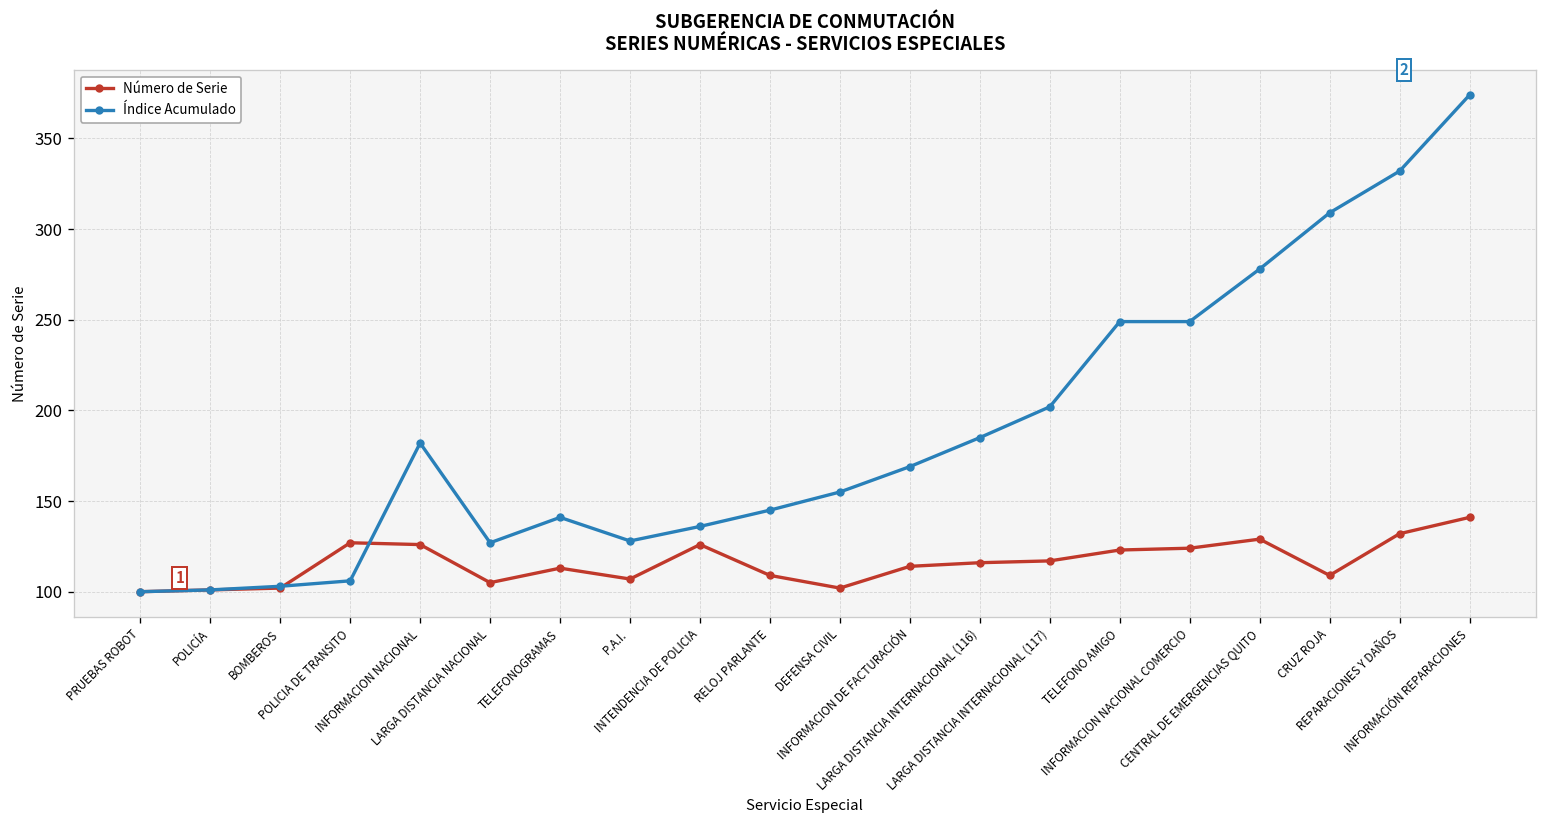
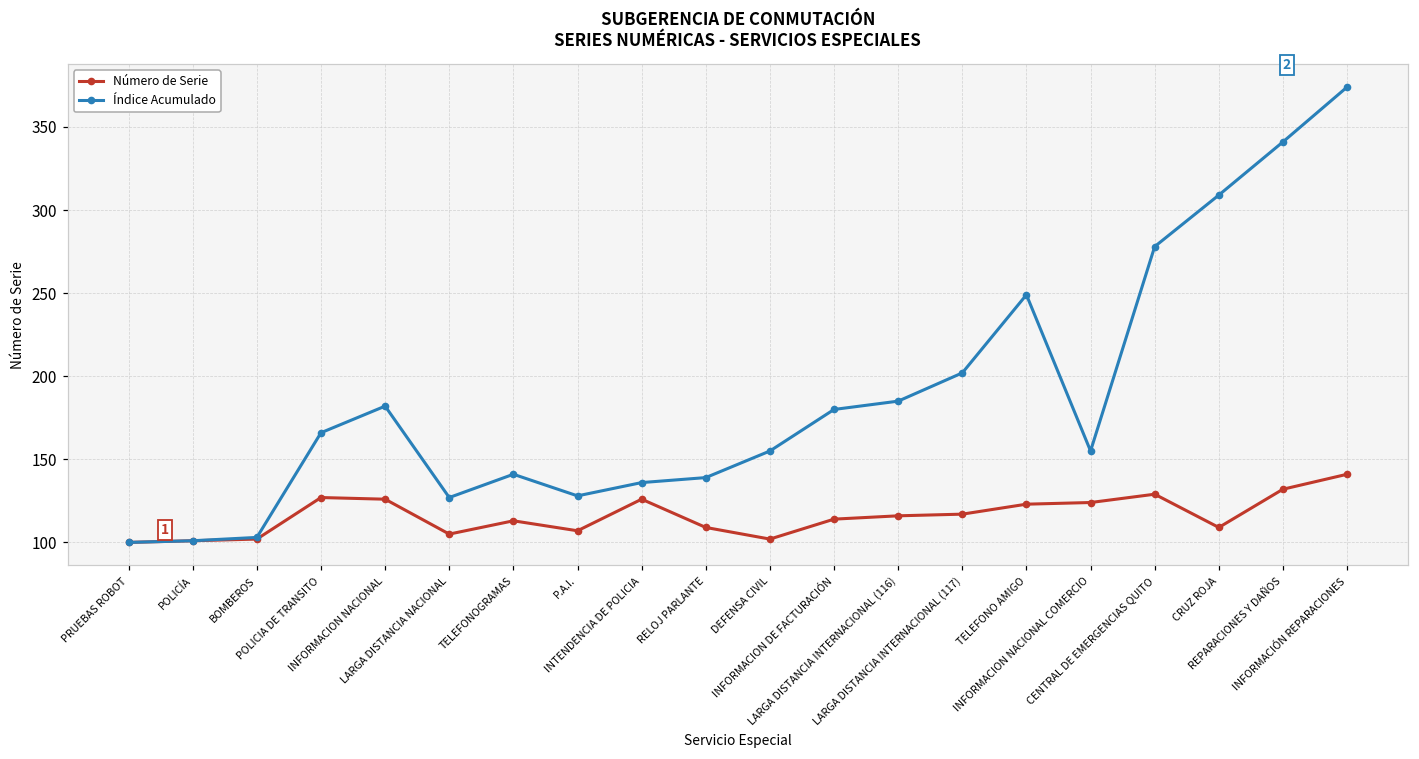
  {
    "Número de Serie": {
      "POLICIA DE TRANSITO": 127,
      "INFORMACION NACIONAL": 126,
      "LARGA DISTANCIA NACIONAL": 105,
      "TELEFONOGRAMAS": 113,
      "P.A.I.": 107,
      "INTENDENCIA DE POLICIA": 126,
      "RELOJ PARLANTE": 109,
      "DEFENSA CIVIL": 102,
      "INFORMACION DE FACTURACIÓN": 114,
      "LARGA DISTANCIA INTERNACIONAL (116)": 116,
      "LARGA DISTANCIA INTERNACIONAL (117)": 117,
      "TELEFONO AMIGO": 123,
      "INFORMACION NACIONAL COMERCIO": 124,
      "CENTRAL DE EMERGENCIAS QUITO": 129,
      "CRUZ ROJA": 109,
      "REPARACIONES Y DAÑOS": 132,
      "INFORMACIÓN REPARACIONES": 141
    },
    "Índice Acumulado": {
-     "POLICIA DE TRANSITO": 106,
+     "POLICIA DE TRANSITO": 166,
      "INFORMACION NACIONAL": 182,
      "LARGA DISTANCIA NACIONAL": 127,
      "TELEFONOGRAMAS": 141,
      "P.A.I.": 128,
      "INTENDENCIA DE POLICIA": 136,
-     "RELOJ PARLANTE": 145,
+     "RELOJ PARLANTE": 139,
      "DEFENSA CIVIL": 155,
-     "INFORMACION DE FACTURACIÓN": 169,
+     "INFORMACION DE FACTURACIÓN": 180,
      "LARGA DISTANCIA INTERNACIONAL (116)": 185,
      "LARGA DISTANCIA INTERNACIONAL (117)": 202,
      "TELEFONO AMIGO": 249,
-     "INFORMACION NACIONAL COMERCIO": 249,
+     "INFORMACION NACIONAL COMERCIO": 155,
      "CENTRAL DE EMERGENCIAS QUITO": 278,
      "CRUZ ROJA": 309,
-     "REPARACIONES Y DAÑOS": 332,
+     "REPARACIONES Y DAÑOS": 341,
      "INFORMACIÓN REPARACIONES": 374
    }
  }
